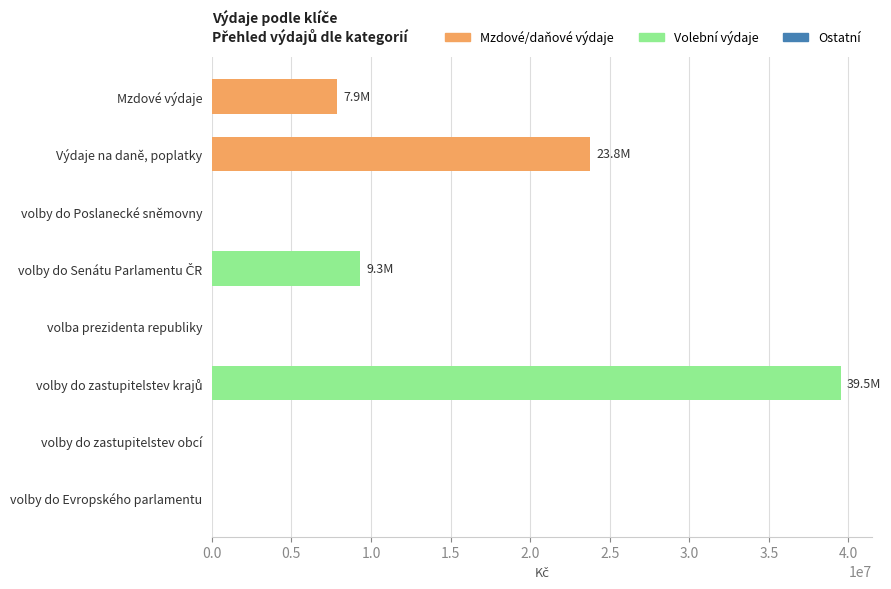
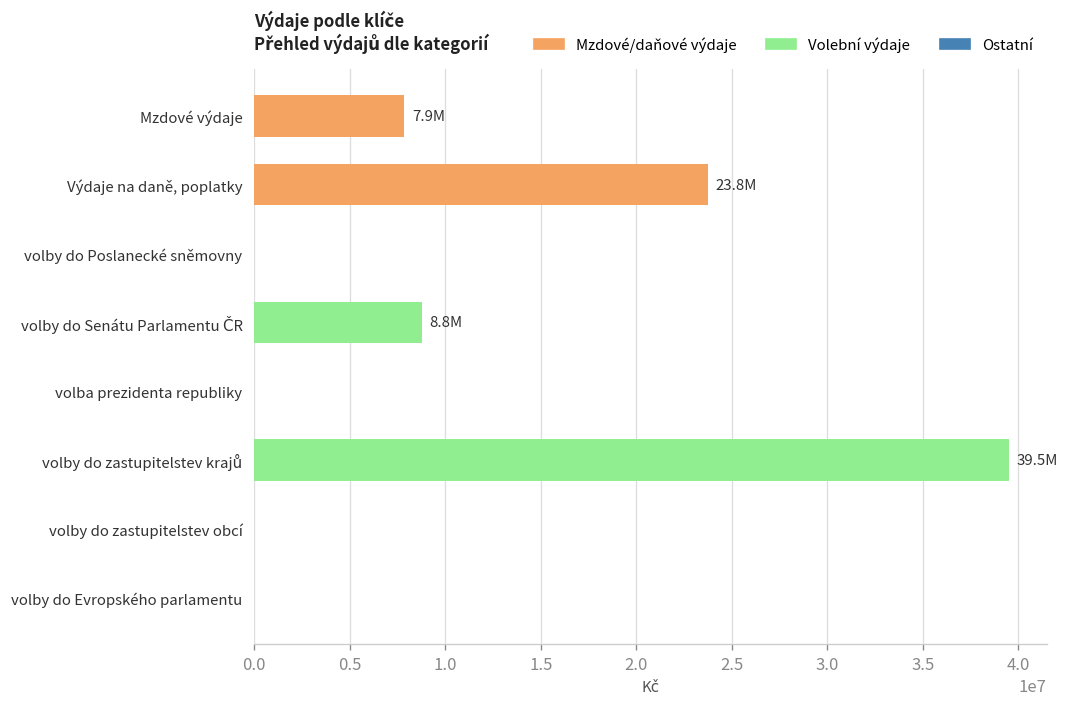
  {
    "Mzdové výdaje": "7.9M",
    "Výdaje na daně, poplatky": "23.8M",
-   "volby do Senátu Parlamentu ČR": "9.3M",
+   "volby do Senátu Parlamentu ČR": "8.8M",
    "volby do zastupitelstev krajů": "39.5M"
  }
